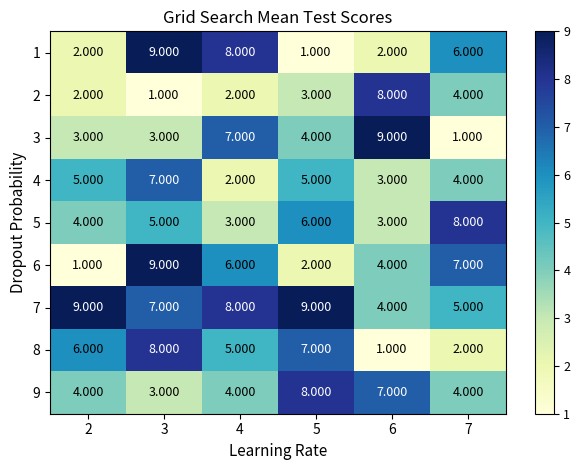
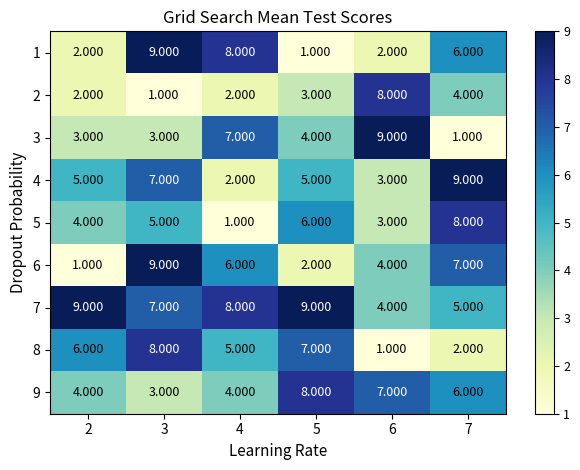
  {
    "1": {
      "2": 2.000,
      "3": 9.000,
      "4": 8.000,
      "5": 1.000,
      "6": 2.000,
      "7": 6.000
    },
    "2": {
      "2": 2.000,
      "3": 1.000,
      "4": 2.000,
      "5": 3.000,
      "6": 8.000,
      "7": 4.000
    },
    "3": {
      "2": 3.000,
      "3": 3.000,
      "4": 7.000,
      "5": 4.000,
      "6": 9.000,
      "7": 1.000
    },
    "4": {
      "2": 5.000,
      "3": 7.000,
      "4": 2.000,
      "5": 5.000,
      "6": 3.000,
-     "7": 4.000
+     "7": 9.000
    },
    "5": {
      "2": 4.000,
      "3": 5.000,
-     "4": 3.000,
+     "4": 1.000,
      "5": 6.000,
      "6": 3.000,
      "7": 8.000
    },
    "6": {
      "2": 1.000,
      "3": 9.000,
      "4": 6.000,
      "5": 2.000,
      "6": 4.000,
      "7": 7.000
    },
    "7": {
      "2": 9.000,
      "3": 7.000,
      "4": 8.000,
      "5": 9.000,
      "6": 4.000,
      "7": 5.000
    },
    "8": {
      "2": 6.000,
      "3": 8.000,
      "4": 5.000,
      "5": 7.000,
      "6": 1.000,
      "7": 2.000
    },
    "9": {
      "2": 4.000,
      "3": 3.000,
      "4": 4.000,
      "5": 8.000,
      "6": 7.000,
-     "7": 4.000
+     "7": 6.000
    }
  }
